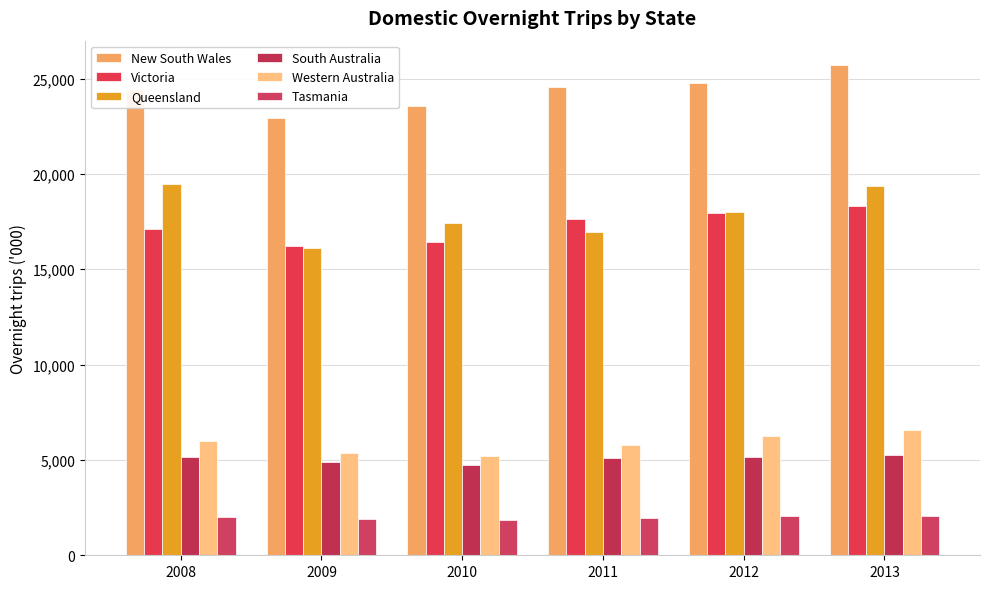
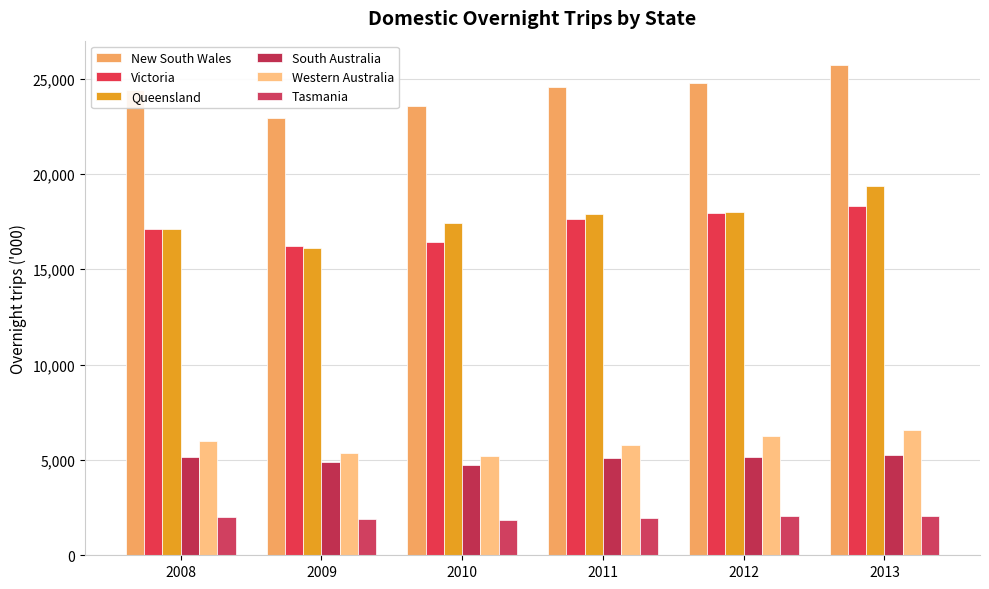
  {
    "Queensland": {
-     "2008": "19,500",
+     "2008": "17,100",
      "2009": "16,100",
      "2010": "17,400",
-     "2011": "16,900",
+     "2011": "17,900",
      "2012": "18,000",
      "2013": "19,300"
    }
  }
